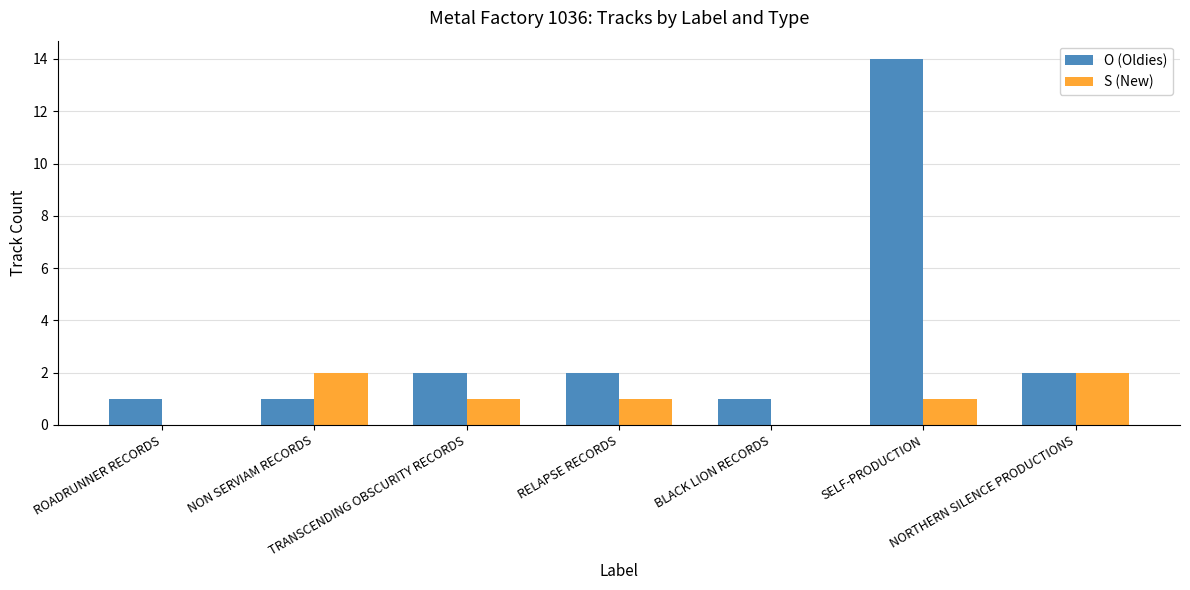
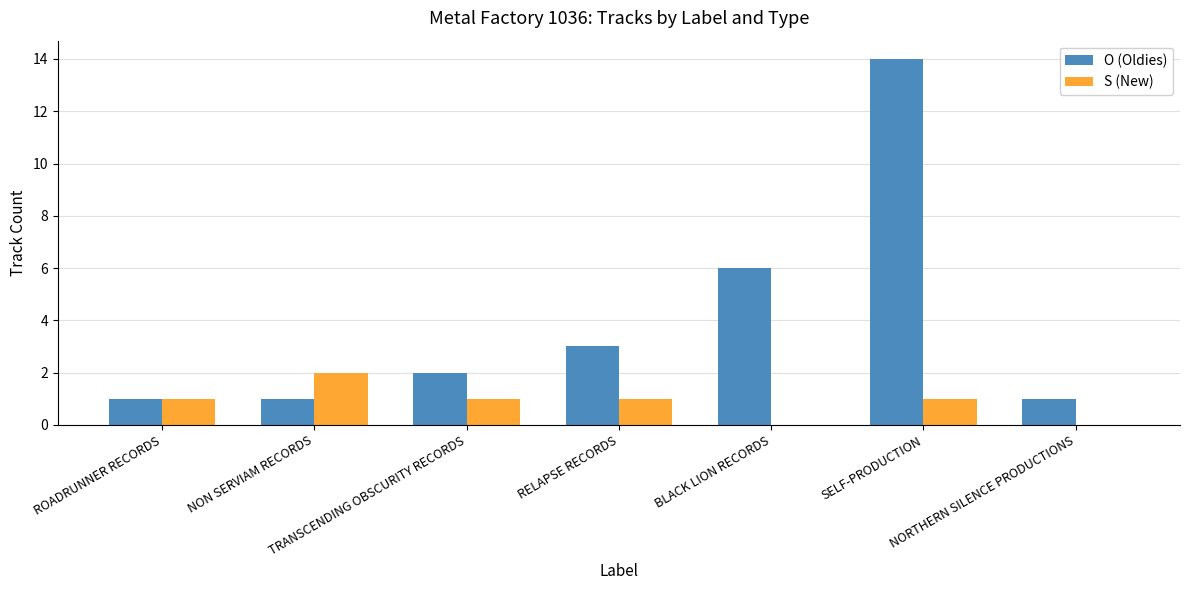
  {
    "O (Oldies)": {
      "ROADRUNNER RECORDS": 1,
      "NON SERVIAM RECORDS": 1,
      "TRANSCENDING OBSCURITY RECORDS": 2,
-     "RELAPSE RECORDS": 2,
-     "BLACK LION RECORDS": 1,
+     "RELAPSE RECORDS": 3,
+     "BLACK LION RECORDS": 6,
      "SELF-PRODUCTION": 14,
-     "NORTHERN SILENCE PRODUCTIONS": 2
+     "NORTHERN SILENCE PRODUCTIONS": 1
    },
    "S (New)": {
-     "ROADRUNNER RECORDS": 0,
+     "ROADRUNNER RECORDS": 1,
      "NON SERVIAM RECORDS": 2,
      "TRANSCENDING OBSCURITY RECORDS": 1,
      "RELAPSE RECORDS": 1,
      "BLACK LION RECORDS": 0,
      "SELF-PRODUCTION": 1,
-     "NORTHERN SILENCE PRODUCTIONS": 2
+     "NORTHERN SILENCE PRODUCTIONS": 0
    }
  }
